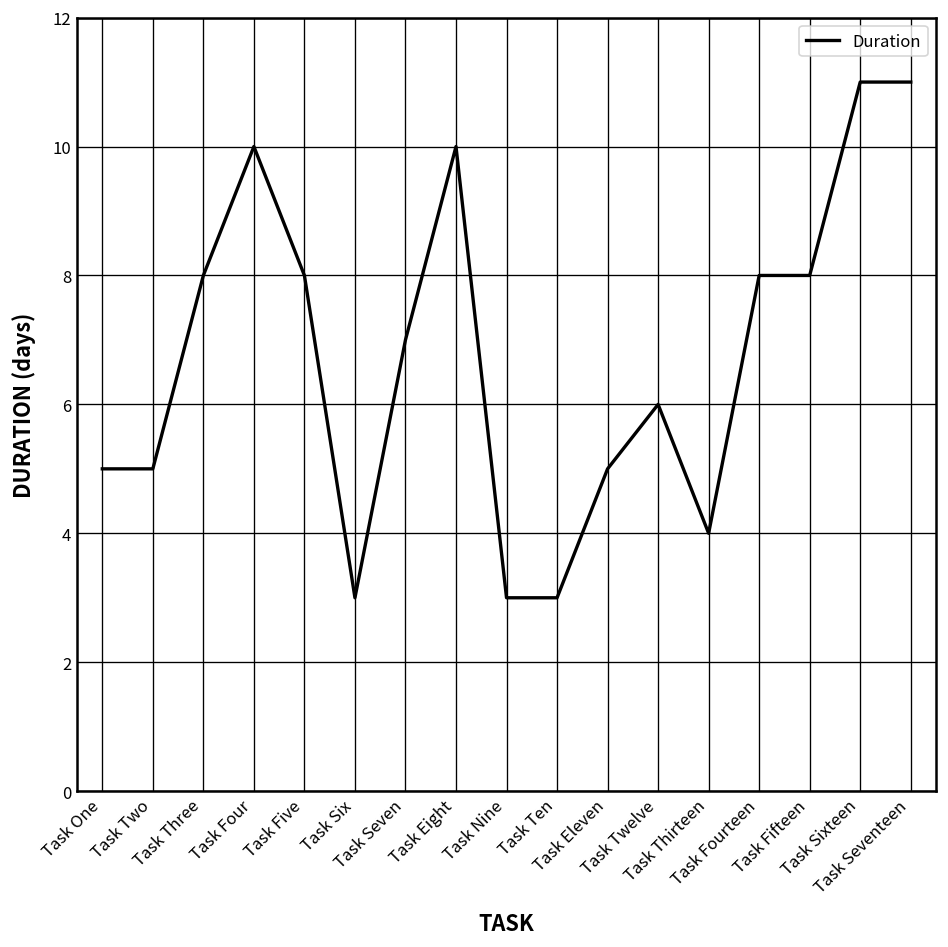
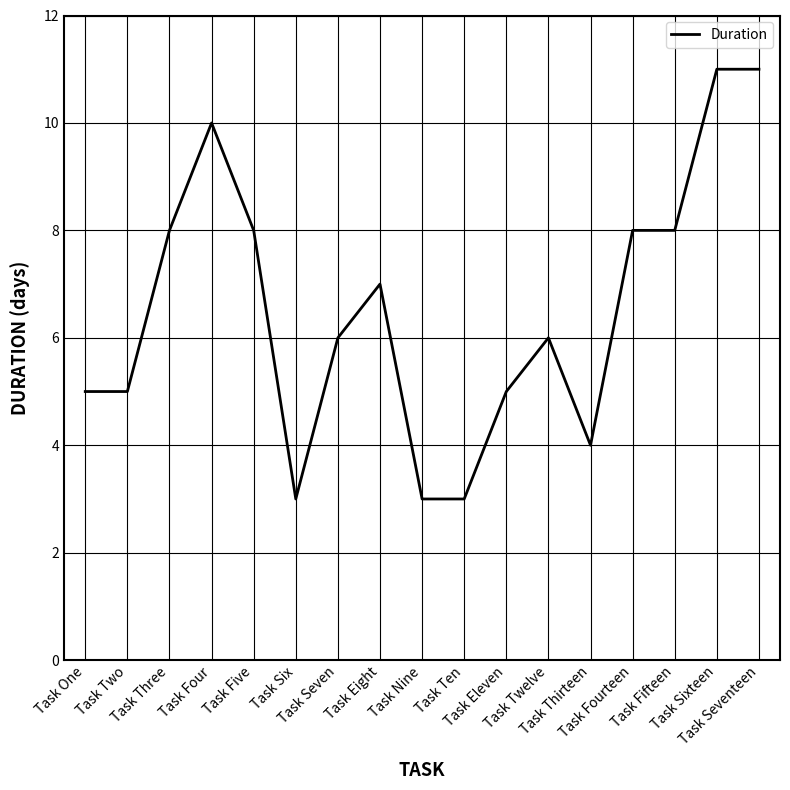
  {
    "Task One": 5,
    "Task Two": 5,
    "Task Three": 8,
    "Task Four": 10,
    "Task Five": 8,
    "Task Six": 3,
-   "Task Seven": 7,
-   "Task Eight": 10,
+   "Task Seven": 6,
+   "Task Eight": 7,
    "Task Nine": 3,
    "Task Ten": 3,
    "Task Eleven": 5,
    "Task Twelve": 6,
    "Task Thirteen": 4,
    "Task Fourteen": 8,
    "Task Fifteen": 8,
    "Task Sixteen": 11,
    "Task Seventeen": 11
  }
